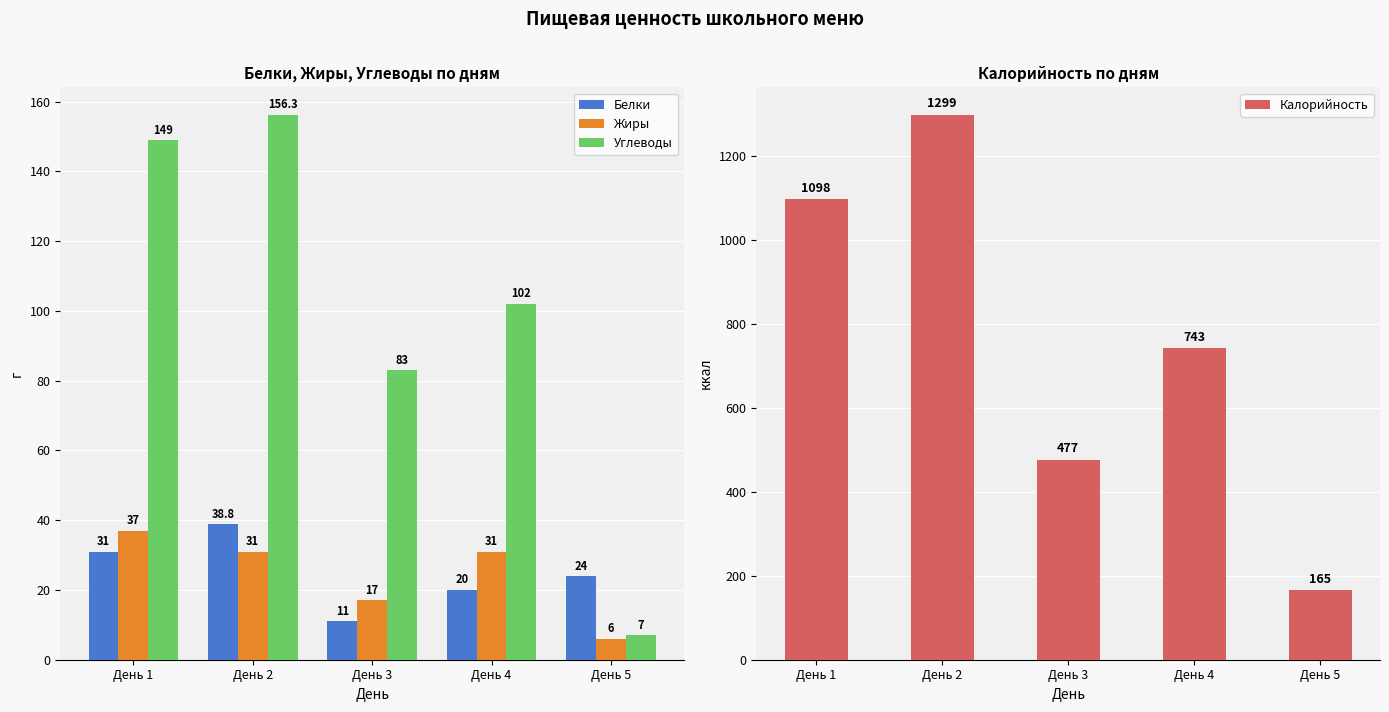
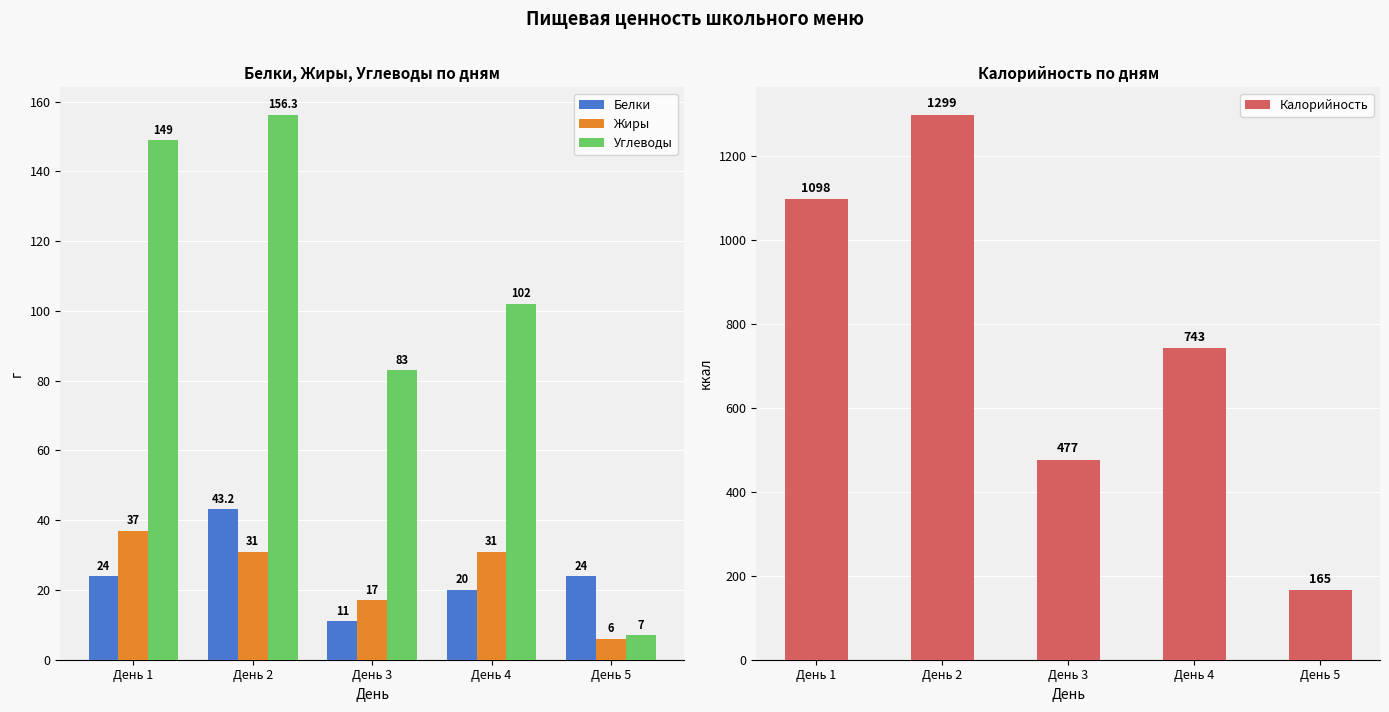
  {
    "Белки, Жиры, Углеводы по дням": {
      "Белки": {
-       "День 1": 31,
-       "День 2": 38.8,
+       "День 1": 24,
+       "День 2": 43.2,
        "День 3": 11,
        "День 4": 20,
        "День 5": 24
      },
      "Жиры": {
        "День 1": 37,
        "День 2": 31,
        "День 3": 17,
        "День 4": 31,
        "День 5": 6
      },
      "Углеводы": {
        "День 1": 149,
        "День 2": 156.3,
        "День 3": 83,
        "День 4": 102,
        "День 5": 7
      }
    },
    "Калорийность по дням": {
      "День 1": 1098,
      "День 2": 1299,
      "День 3": 477,
      "День 4": 743,
      "День 5": 165
    }
  }
